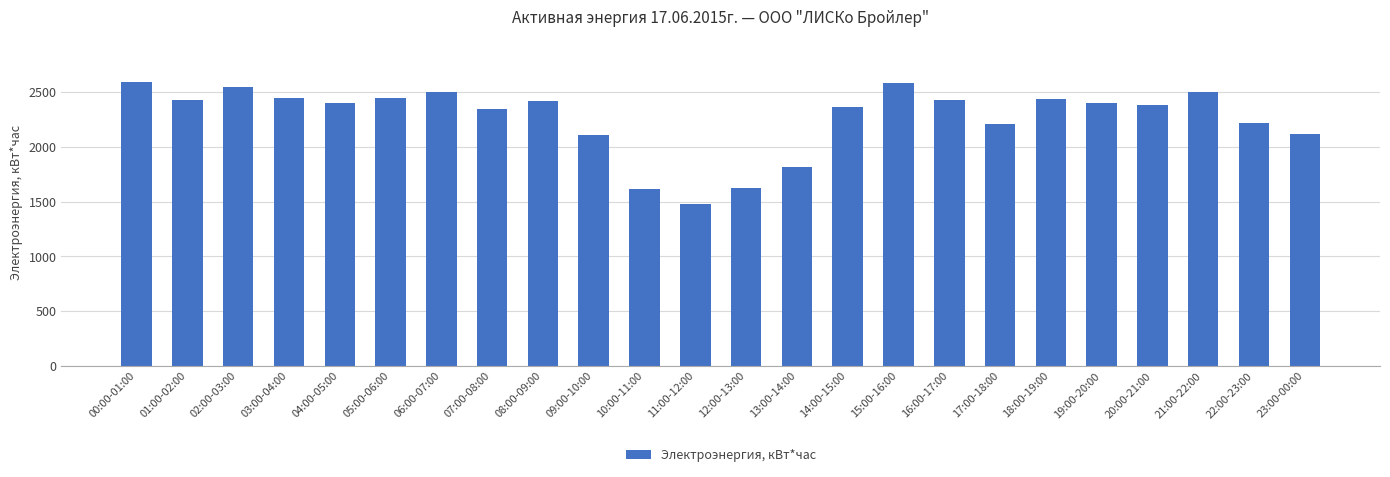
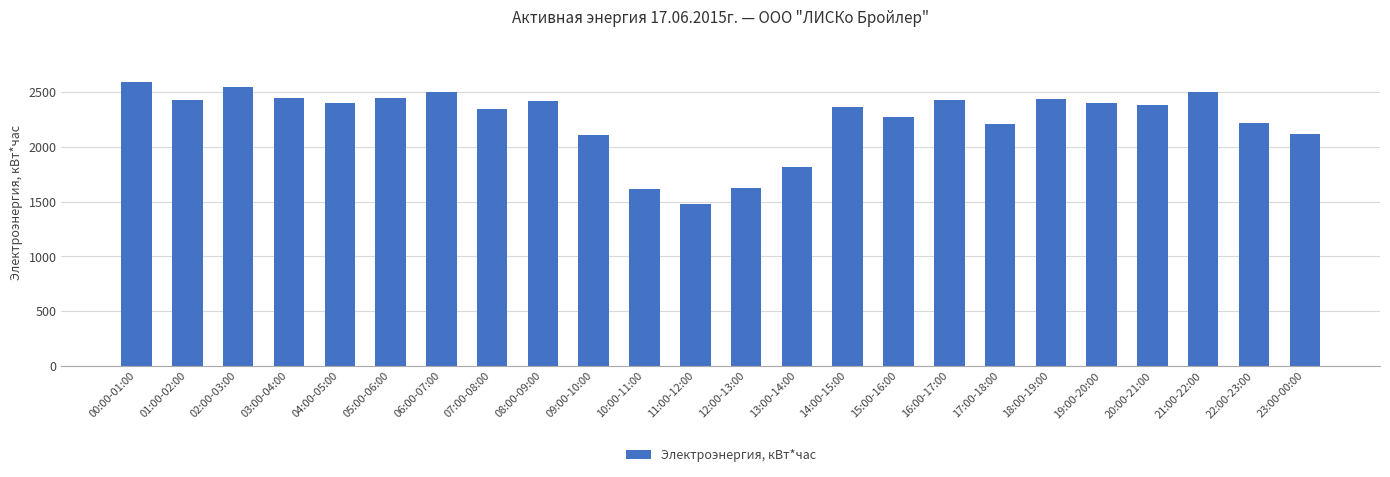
  {
    "00:00-01:00": 2590,
    "01:00-02:00": 2430,
    "02:00-03:00": 2550,
    "03:00-04:00": 2450,
    "04:00-05:00": 2400,
    "05:00-06:00": 2450,
    "06:00-07:00": 2500,
    "07:00-08:00": 2350,
    "08:00-09:00": 2420,
    "09:00-10:00": 2110,
    "10:00-11:00": 1620,
    "11:00-12:00": 1480,
    "12:00-13:00": 1620,
    "13:00-14:00": 1820,
    "14:00-15:00": 2370,
-   "15:00-16:00": 2590,
+   "15:00-16:00": 2280,
    "16:00-17:00": 2430,
    "17:00-18:00": 2210,
    "18:00-19:00": 2440,
    "19:00-20:00": 2400,
    "20:00-21:00": 2390,
    "21:00-22:00": 2500,
    "22:00-23:00": 2220,
    "23:00-00:00": 2120
  }
